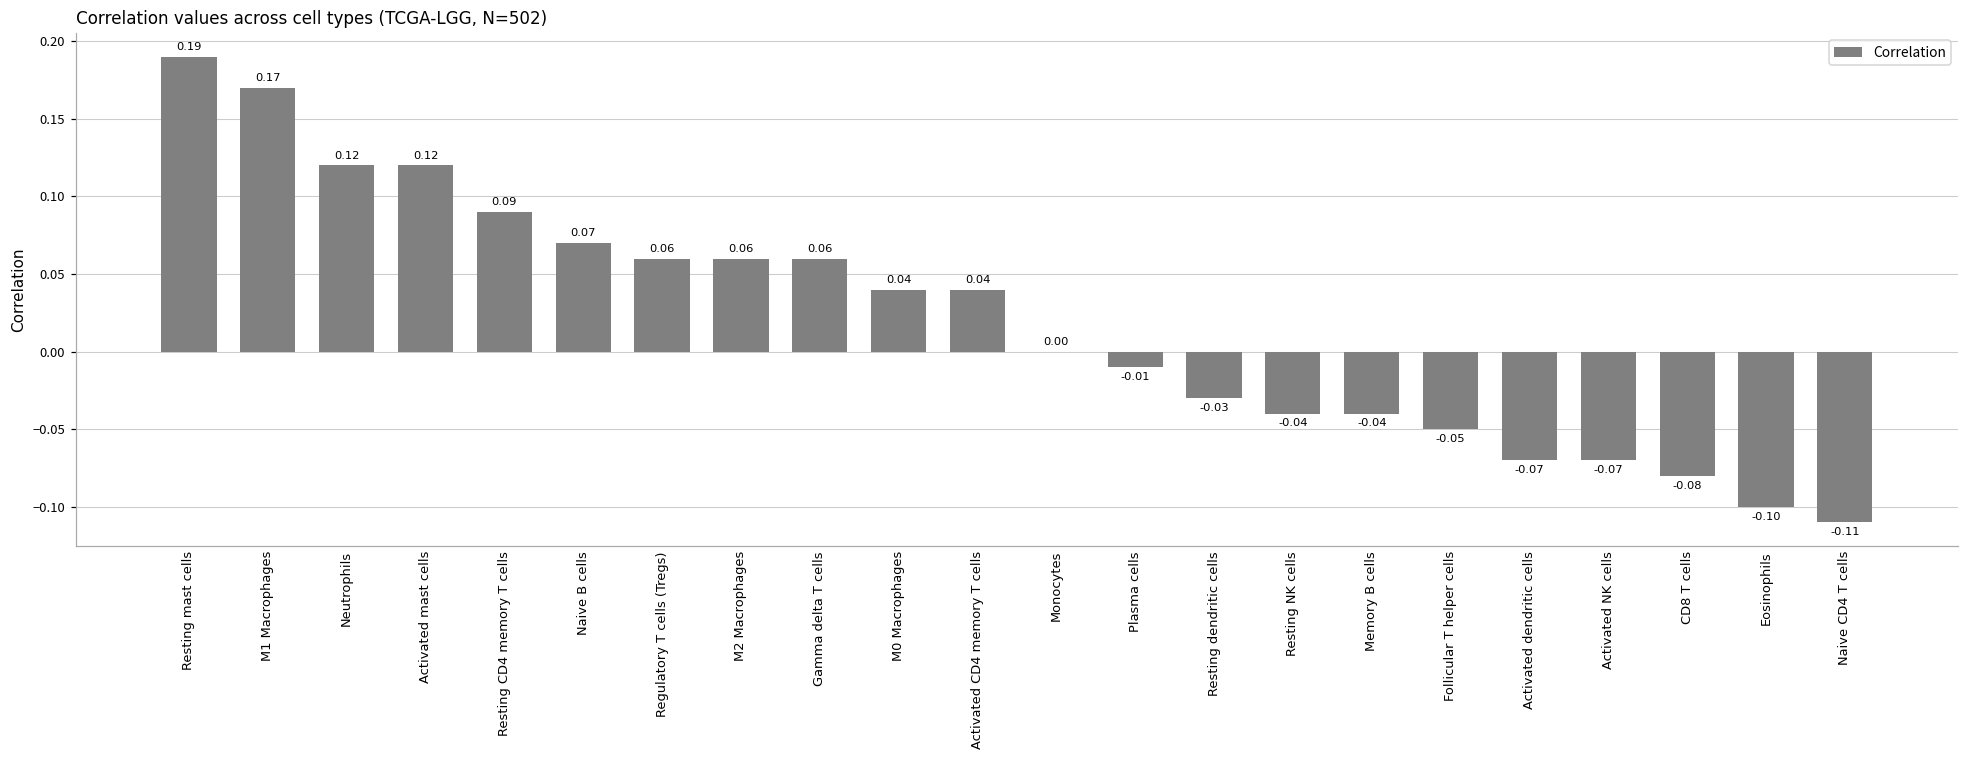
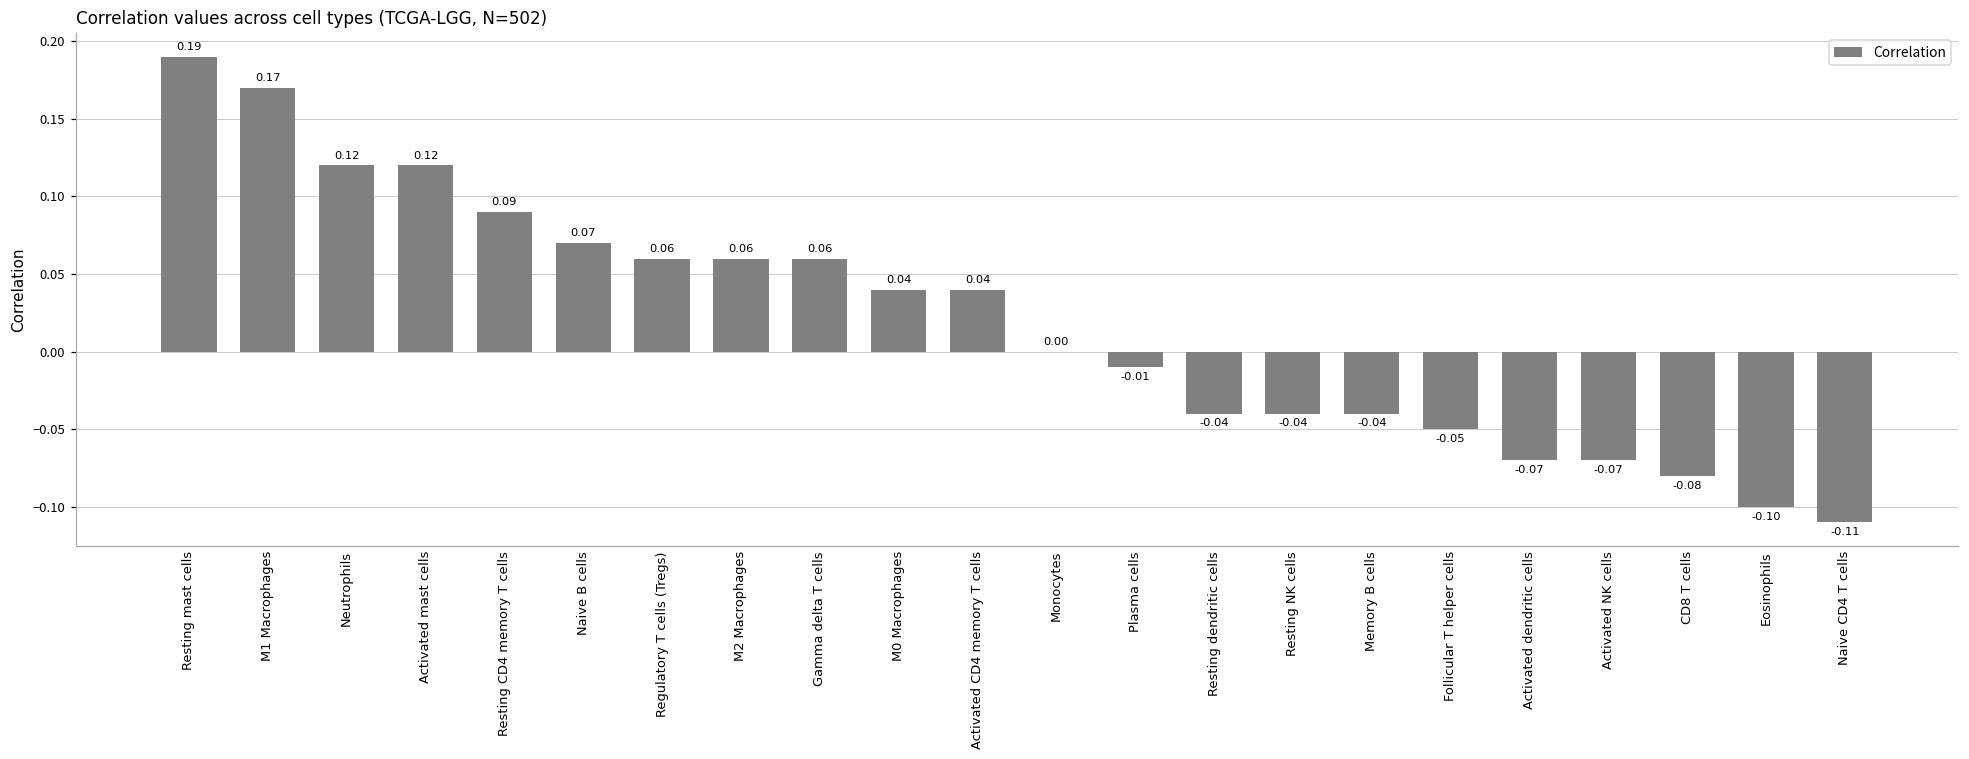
  {
    "Resting mast cells": 0.19,
    "M1 Macrophages": 0.17,
    "Neutrophils": 0.12,
    "Activated mast cells": 0.12,
    "Resting CD4 memory T cells": 0.09,
    "Naive B cells": 0.07,
    "Regulatory T cells (Tregs)": 0.06,
    "M2 Macrophages": 0.06,
    "Gamma delta T cells": 0.06,
    "M0 Macrophages": 0.04,
    "Activated CD4 memory T cells": 0.04,
    "Monocytes": 0.00,
    "Plasma cells": -0.01,
-   "Resting dendritic cells": -0.03,
+   "Resting dendritic cells": -0.04,
    "Resting NK cells": -0.04,
    "Memory B cells": -0.04,
    "Follicular T helper cells": -0.05,
    "Activated dendritic cells": -0.07,
    "Activated NK cells": -0.07,
    "CD8 T cells": -0.08,
    "Eosinophils": -0.10,
    "Naive CD4 T cells": -0.11
  }
